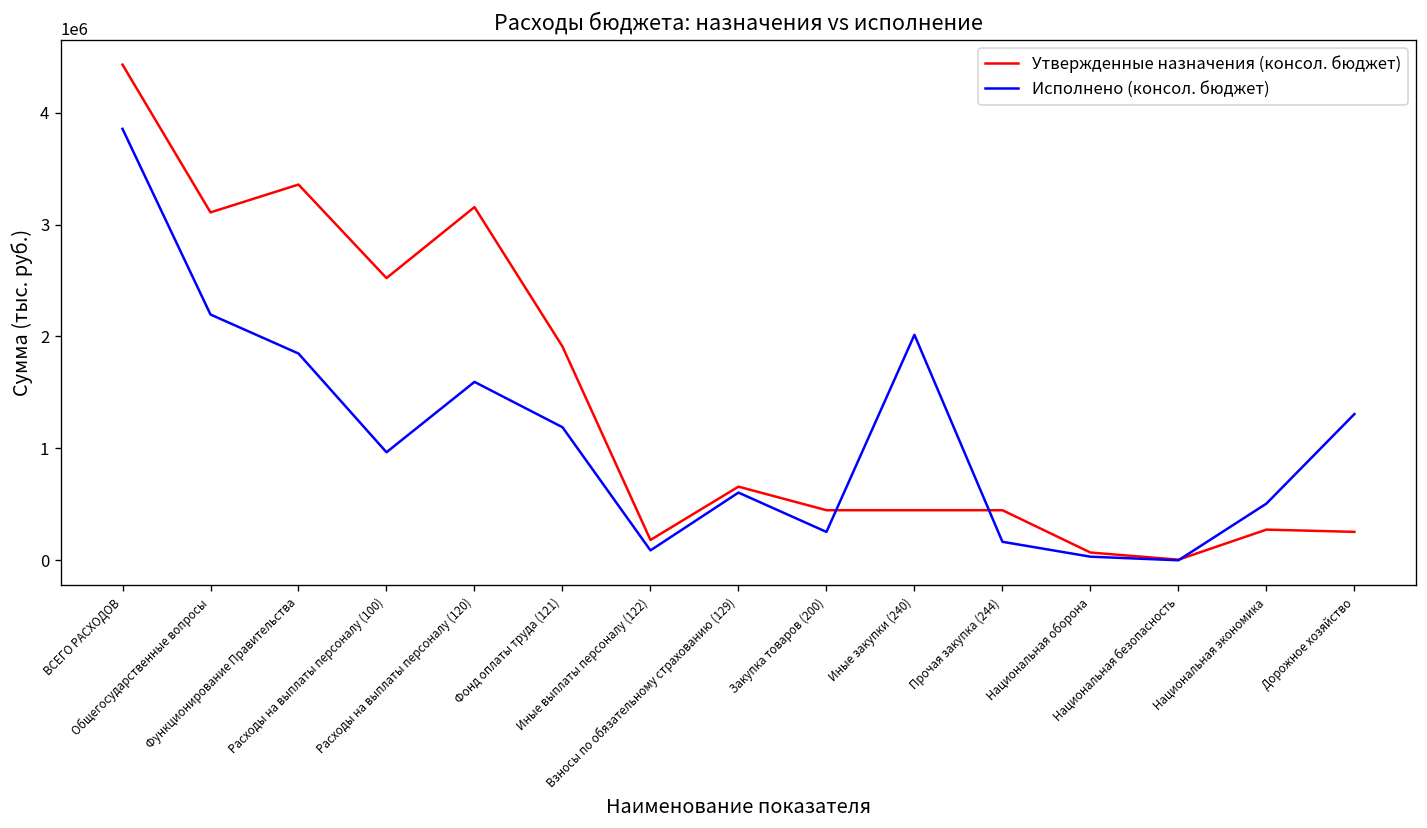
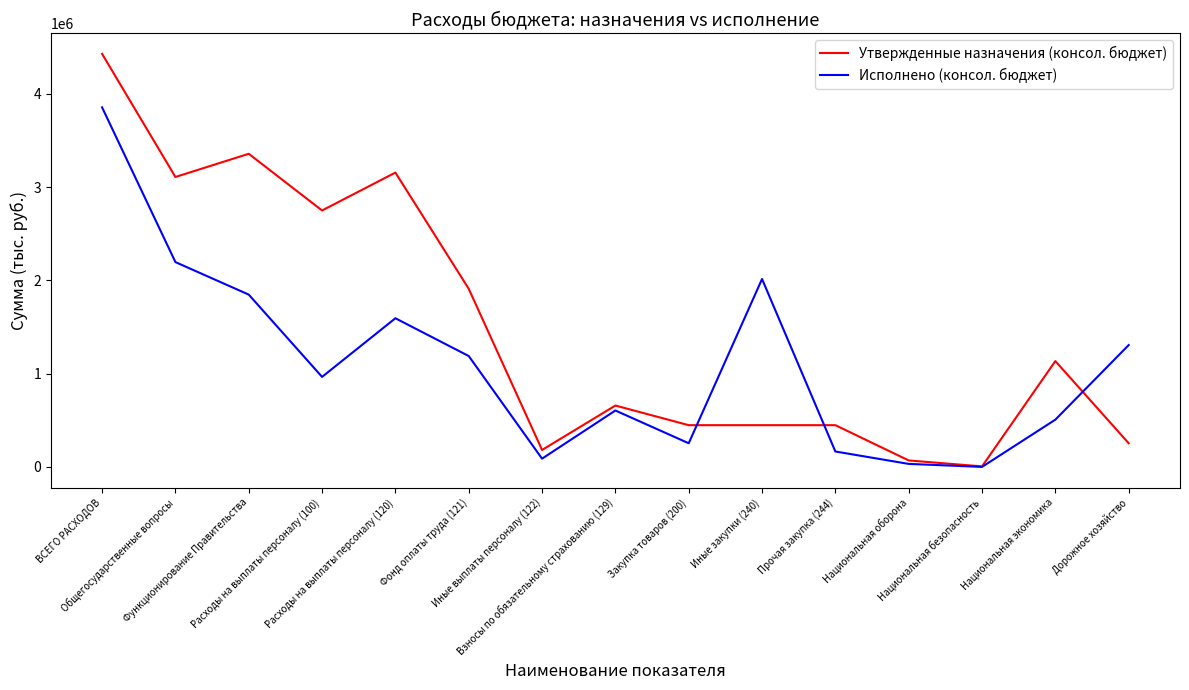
  {
    "Утвержденные назначения (консол. бюджет)": {
      "ВСЕГО РАСХОДОВ": 4400000,
      "Общегосударственные вопросы": 3100000,
      "Функционирование Правительства": 3400000,
-     "Расходы на выплаты персоналу (100)": 2500000,
+     "Расходы на выплаты персоналу (100)": 2700000,
      "Расходы на выплаты персоналу (120)": 3200000,
      "Фонд оплаты труда (121)": 1900000,
      "Иные выплаты персоналу (122)": 200000,
      "Взносы по обязательному страхованию (129)": 700000,
      "Закупка товаров (200)": 400000,
      "Иные закупки (240)": 400000,
      "Прочая закупка (244)": 400000,
      "Национальная оборона": 100000,
-     "Национальная экономика": 300000,
+     "Национальная экономика": 1100000,
      "Дорожное хозяйство": 300000
    },
    "Исполнено (консол. бюджет)": {
      "ВСЕГО РАСХОДОВ": 3900000,
      "Общегосударственные вопросы": 2200000,
      "Функционирование Правительства": 1800000,
      "Расходы на выплаты персоналу (100)": 1000000,
      "Расходы на выплаты персоналу (120)": 1600000,
      "Фонд оплаты труда (121)": 1200000,
      "Иные выплаты персоналу (122)": 100000,
      "Взносы по обязательному страхованию (129)": 600000,
      "Закупка товаров (200)": 300000,
      "Иные закупки (240)": 2000000,
      "Прочая закупка (244)": 200000,
      "Национальная оборона": 0,
      "Национальная экономика": 500000,
      "Дорожное хозяйство": 1300000
    }
  }
